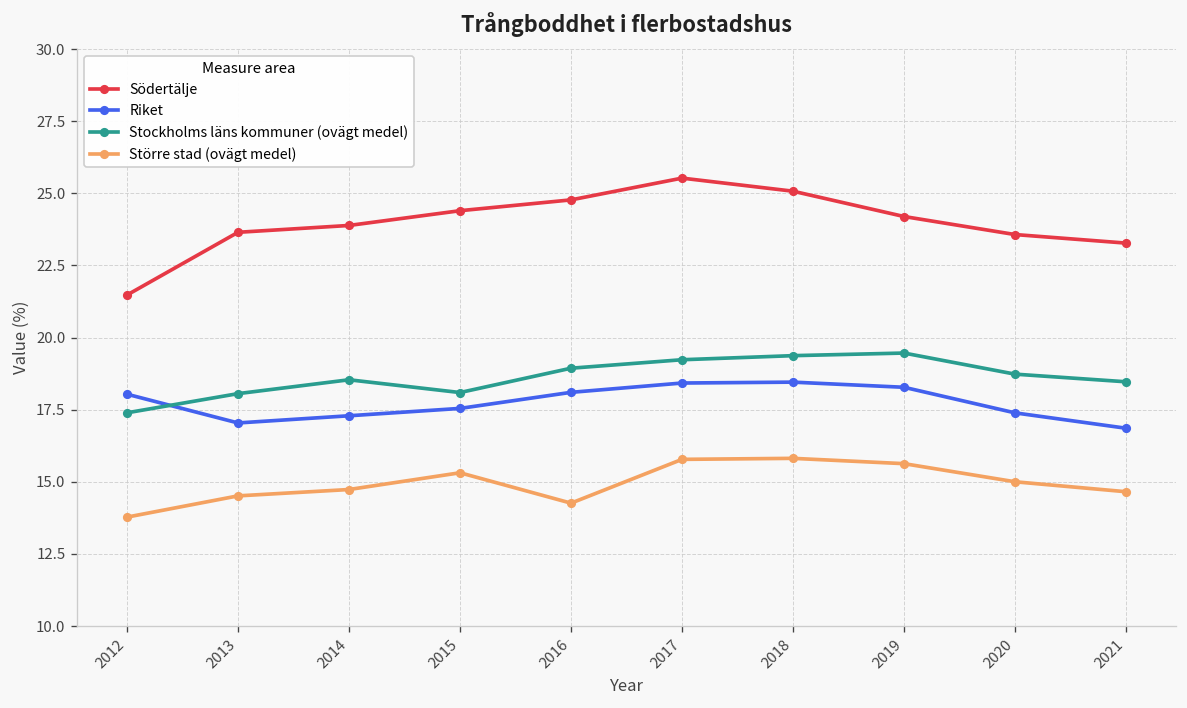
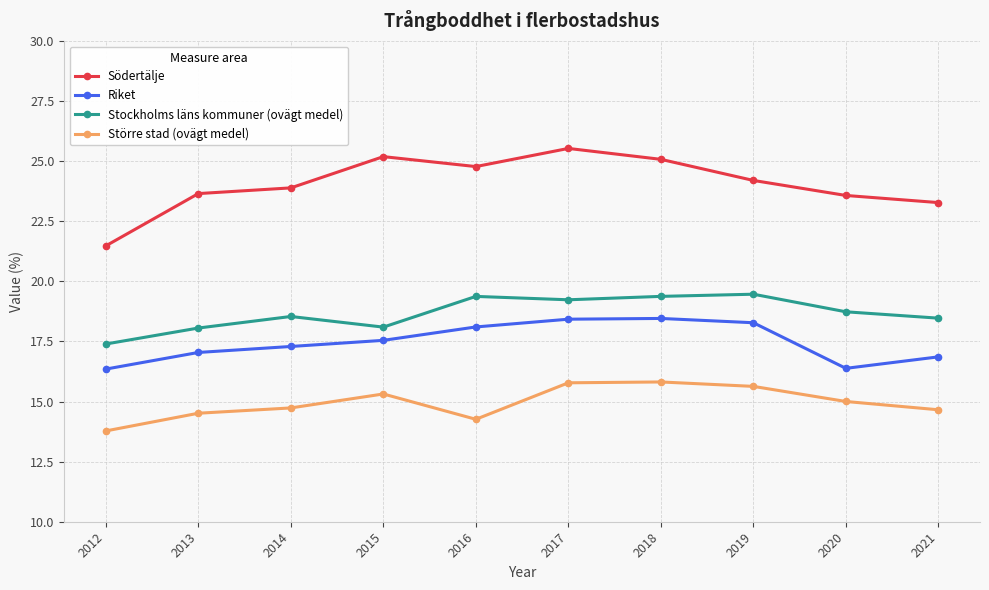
  {
    "Södertälje": {
      "2012": 21.5,
      "2013": 23.6,
      "2014": 23.9,
-     "2015": 24.4,
+     "2015": 25.2,
      "2016": 24.8,
      "2017": 25.5,
      "2018": 25.1,
      "2019": 24.2,
      "2020": 23.6,
      "2021": 23.3
    },
    "Riket": {
-     "2012": 18.0,
+     "2012": 16.3,
      "2013": 17.0,
      "2014": 17.3,
      "2015": 17.5,
      "2016": 18.1,
      "2017": 18.4,
      "2018": 18.5,
      "2019": 18.3,
-     "2020": 17.4,
+     "2020": 16.4,
      "2021": 16.9
    },
    "Stockholms läns kommuner (ovägt medel)": {
      "2012": 17.4,
      "2013": 18.1,
      "2014": 18.5,
      "2015": 18.1,
-     "2016": 18.9,
+     "2016": 19.4,
      "2017": 19.2,
      "2018": 19.4,
      "2019": 19.5,
      "2020": 18.7,
      "2021": 18.5
    },
    "Större stad (ovägt medel)": {
      "2012": 13.8,
      "2013": 14.5,
      "2014": 14.7,
      "2015": 15.3,
      "2016": 14.3,
      "2017": 15.8,
      "2018": 15.8,
      "2019": 15.6,
      "2020": 15.0,
      "2021": 14.7
    }
  }
